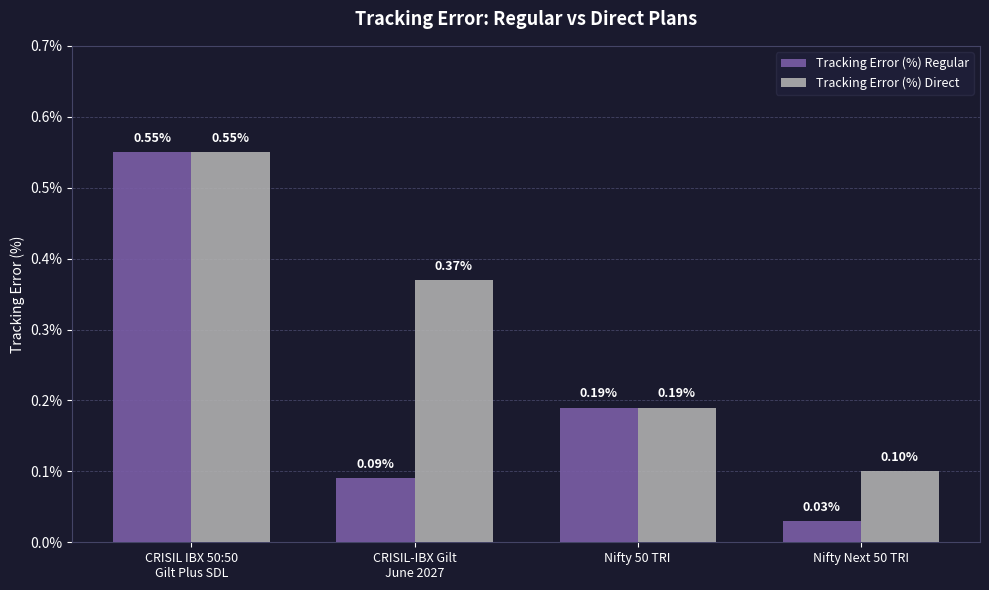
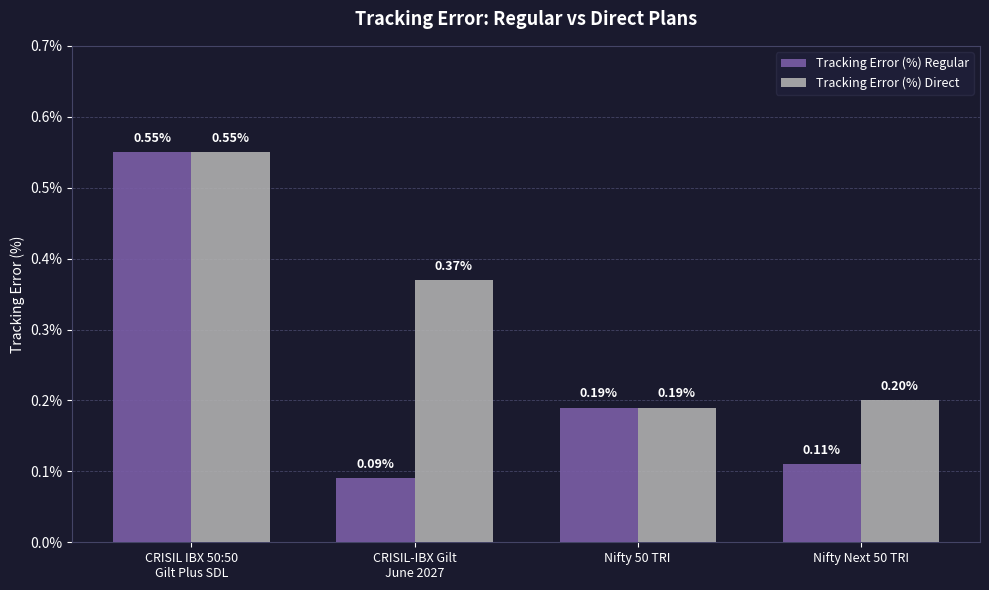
  {
    "Tracking Error (%) Regular": {
      "CRISIL IBX 50:50 Gilt Plus SDL": "0.55%",
      "CRISIL-IBX Gilt June 2027": "0.09%",
      "Nifty 50 TRI": "0.19%",
-     "Nifty Next 50 TRI": "0.03%"
+     "Nifty Next 50 TRI": "0.11%"
    },
    "Tracking Error (%) Direct": {
      "CRISIL IBX 50:50 Gilt Plus SDL": "0.55%",
      "CRISIL-IBX Gilt June 2027": "0.37%",
      "Nifty 50 TRI": "0.19%",
-     "Nifty Next 50 TRI": "0.10%"
+     "Nifty Next 50 TRI": "0.20%"
    }
  }
